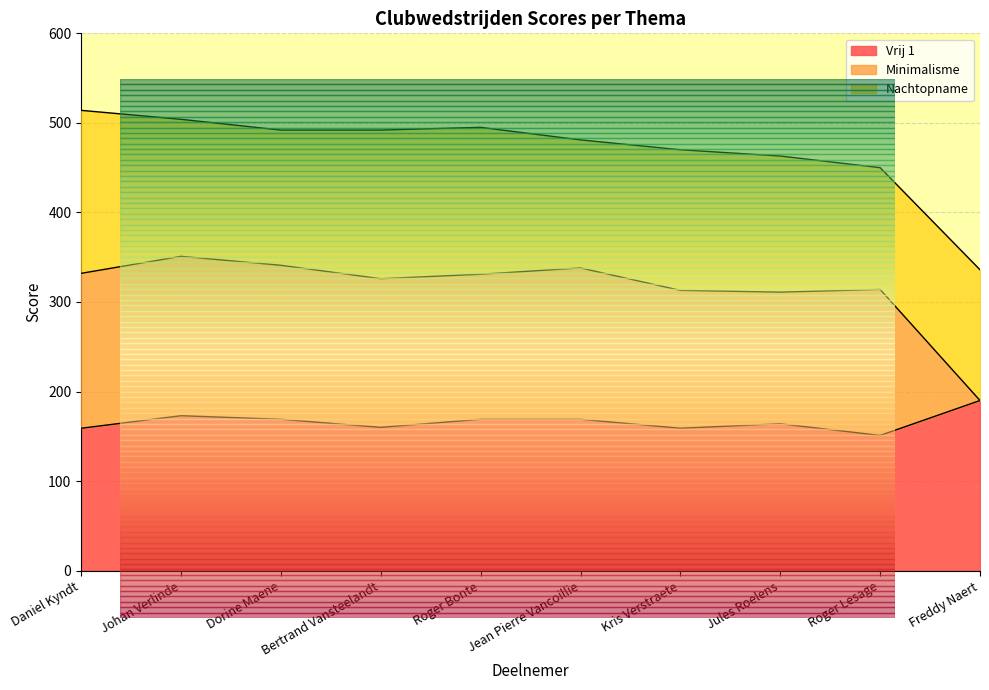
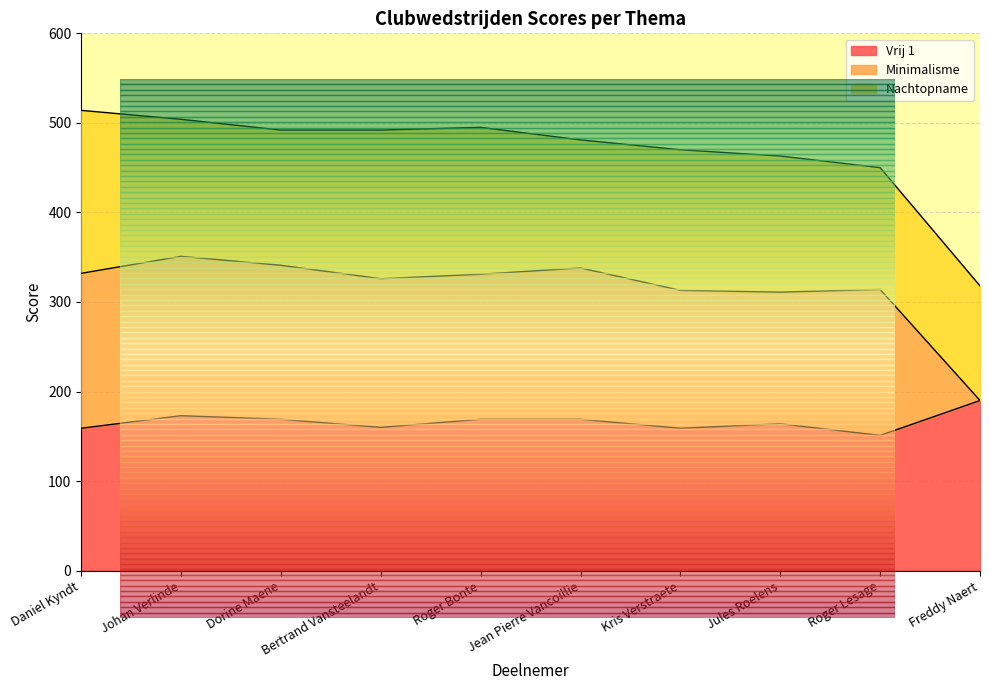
  {
    "Vrij 1": {
      "Daniel Kyndt": 160
    },
    "Minimalisme": {
      "Daniel Kyndt": 170
    },
    "Nachtopname": {
      "Daniel Kyndt": 180,
-     "Freddy Naert": 150
+     "Freddy Naert": 130
    }
  }
